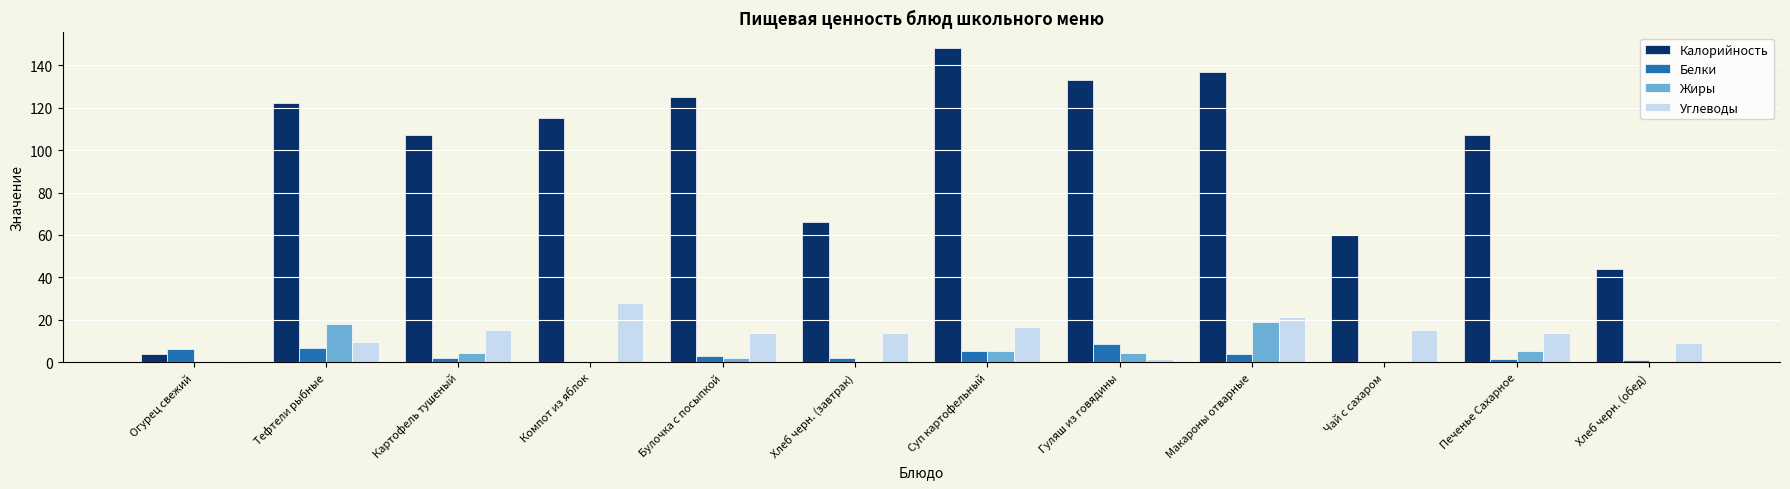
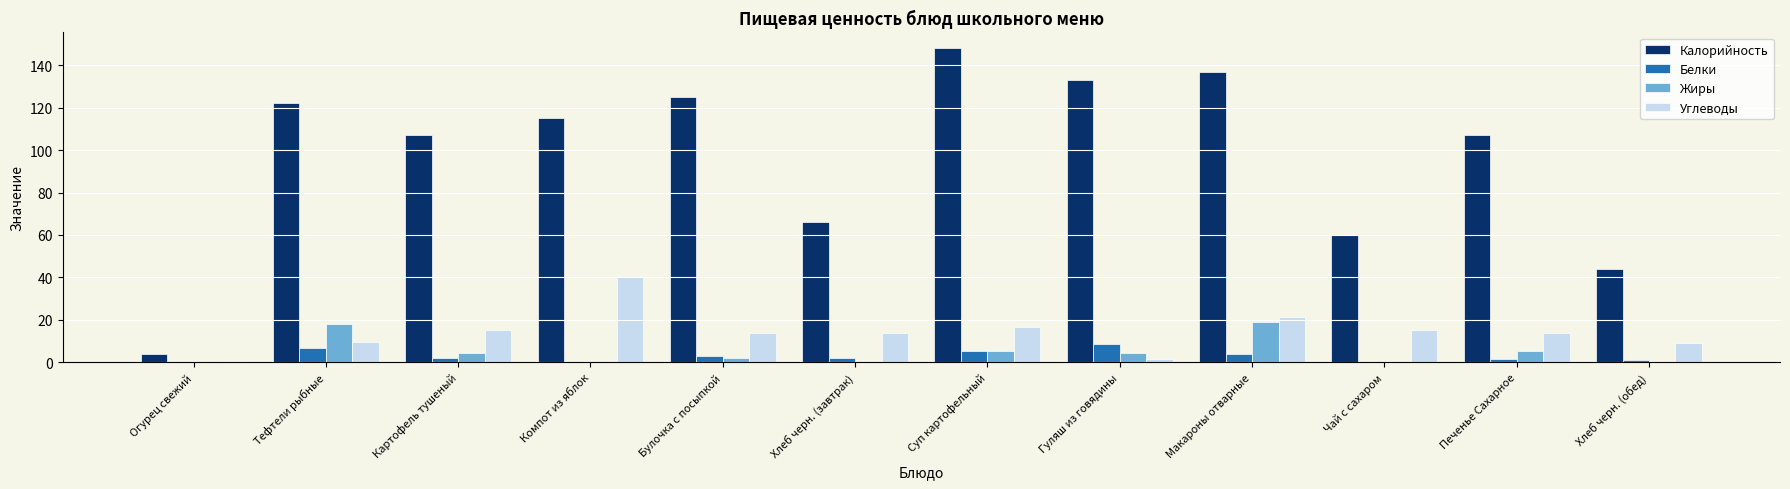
  {
    "Калорийность": {
      "Огурец свежий": 4,
      "Тефтели рыбные": 122,
      "Картофель тушеный": 107,
      "Компот из яблок": 115,
      "Булочка с посыпкой": 125,
      "Хлеб черн. (завтрак)": 66,
      "Суп картофельный": 148,
      "Гуляш из говядины": 133,
      "Макароны отварные": 137,
      "Чай с сахаром": 60,
      "Печенье Сахарное": 107,
      "Хлеб черн. (обед)": 44
    },
    "Белки": {
-     "Огурец свежий": 6,
+     "Огурец свежий": 0,
      "Тефтели рыбные": 7,
      "Картофель тушеный": 2,
      "Булочка с посыпкой": 3,
      "Хлеб черн. (завтрак)": 2,
      "Суп картофельный": 5,
      "Гуляш из говядины": 9,
      "Макароны отварные": 4,
      "Печенье Сахарное": 1,
      "Хлеб черн. (обед)": 1
    },
    "Жиры": {
      "Тефтели рыбные": 18,
      "Картофель тушеный": 4,
      "Булочка с посыпкой": 2,
      "Суп картофельный": 5,
      "Гуляш из говядины": 5,
      "Макароны отварные": 19,
      "Печенье Сахарное": 5
    },
    "Углеводы": {
      "Тефтели рыбные": 9,
      "Картофель тушеный": 15,
-     "Компот из яблок": 28,
+     "Компот из яблок": 41,
      "Булочка с посыпкой": 14,
      "Хлеб черн. (завтрак)": 14,
      "Суп картофельный": 17,
      "Гуляш из говядины": 2,
      "Макароны отварные": 21,
      "Чай с сахаром": 15,
      "Печенье Сахарное": 14,
      "Хлеб черн. (обед)": 9
    }
  }
